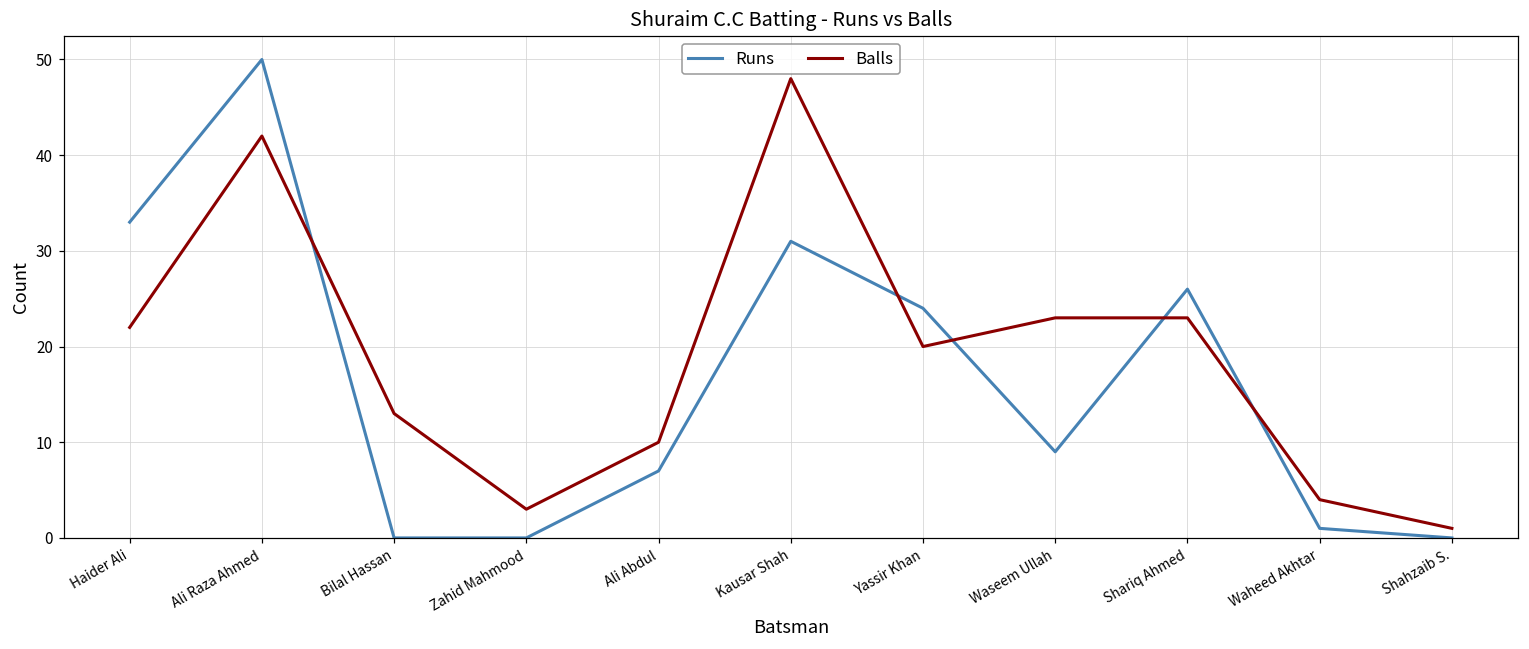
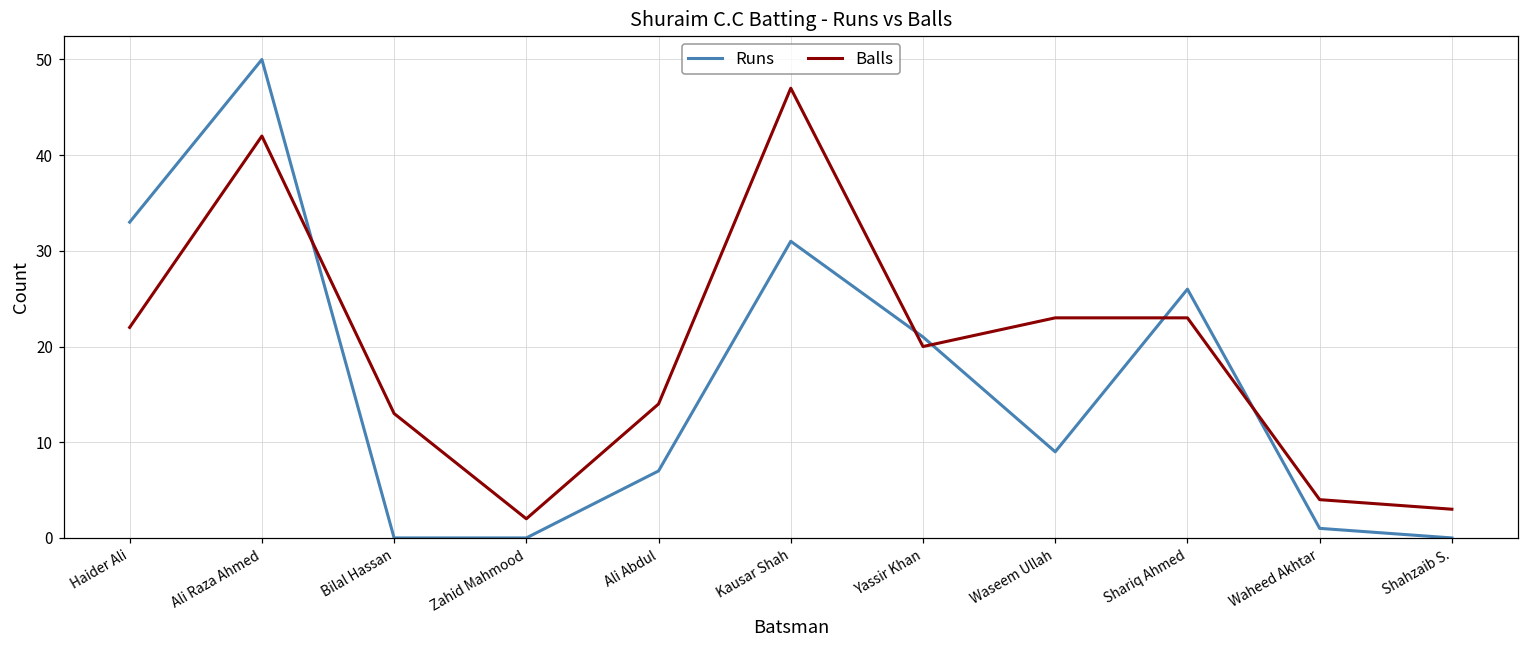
  {
    "Runs": {
      "Haider Ali": 33,
      "Ali Raza Ahmed": 50,
      "Bilal Hassan": 0,
      "Zahid Mahmood": 0,
      "Ali Abdul": 7,
      "Kausar Shah": 31,
-     "Yassir Khan": 24,
+     "Yassir Khan": 21,
      "Waseem Ullah": 9,
      "Shariq Ahmed": 26,
      "Waheed Akhtar": 1,
      "Shahzaib S.": 0
    },
    "Balls": {
      "Haider Ali": 22,
      "Ali Raza Ahmed": 42,
      "Bilal Hassan": 13,
-     "Zahid Mahmood": 3,
-     "Ali Abdul": 10,
-     "Kausar Shah": 48,
+     "Zahid Mahmood": 2,
+     "Ali Abdul": 14,
+     "Kausar Shah": 47,
      "Yassir Khan": 20,
      "Waseem Ullah": 23,
      "Shariq Ahmed": 23,
      "Waheed Akhtar": 4,
-     "Shahzaib S.": 1
+     "Shahzaib S.": 3
    }
  }
